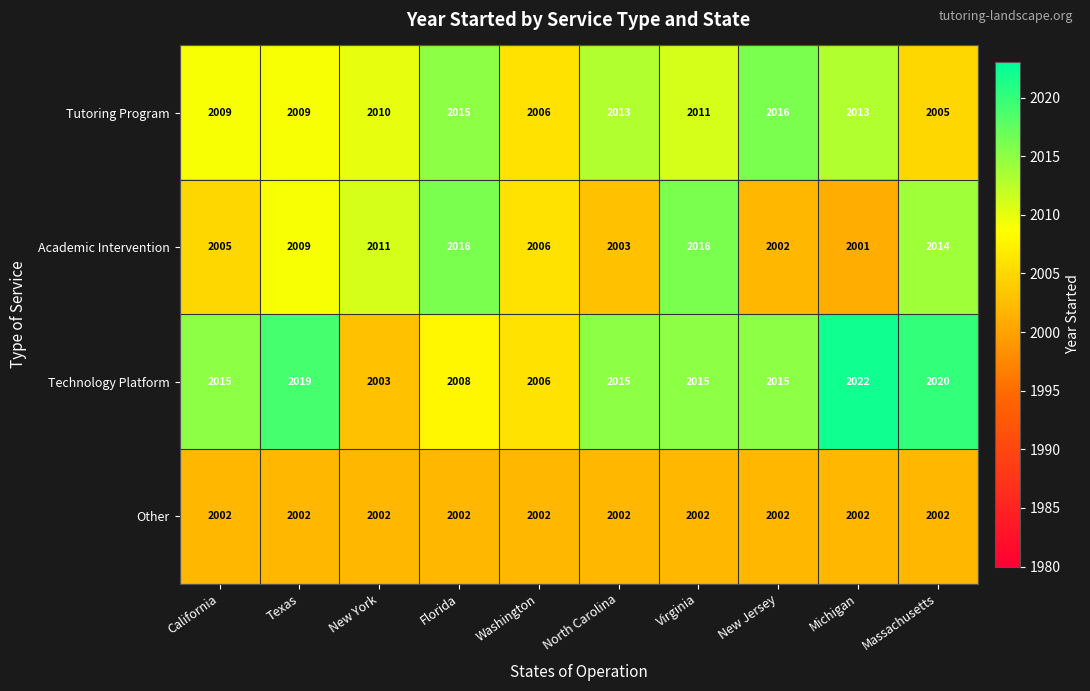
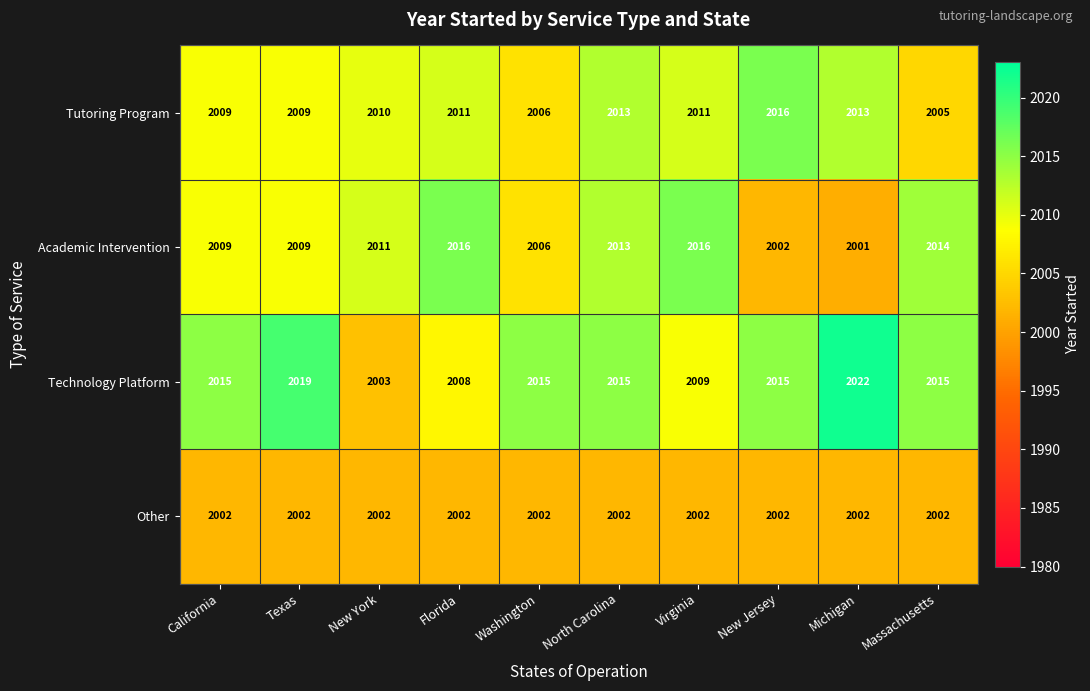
  {
    "Tutoring Program": {
      "California": 2009,
      "Texas": 2009,
      "New York": 2010,
-     "Florida": 2015,
+     "Florida": 2011,
      "Washington": 2006,
      "North Carolina": 2013,
      "Virginia": 2011,
      "New Jersey": 2016,
      "Michigan": 2013,
      "Massachusetts": 2005
    },
    "Academic Intervention": {
-     "California": 2005,
+     "California": 2009,
      "Texas": 2009,
      "New York": 2011,
      "Florida": 2016,
      "Washington": 2006,
-     "North Carolina": 2003,
+     "North Carolina": 2013,
      "Virginia": 2016,
      "New Jersey": 2002,
      "Michigan": 2001,
      "Massachusetts": 2014
    },
    "Technology Platform": {
      "California": 2015,
      "Texas": 2019,
      "New York": 2003,
      "Florida": 2008,
-     "Washington": 2006,
+     "Washington": 2015,
      "North Carolina": 2015,
-     "Virginia": 2015,
+     "Virginia": 2009,
      "New Jersey": 2015,
      "Michigan": 2022,
-     "Massachusetts": 2020
+     "Massachusetts": 2015
    },
    "Other": {
      "California": 2002,
      "Texas": 2002,
      "New York": 2002,
      "Florida": 2002,
      "Washington": 2002,
      "North Carolina": 2002,
      "Virginia": 2002,
      "New Jersey": 2002,
      "Michigan": 2002,
      "Massachusetts": 2002
    }
  }
